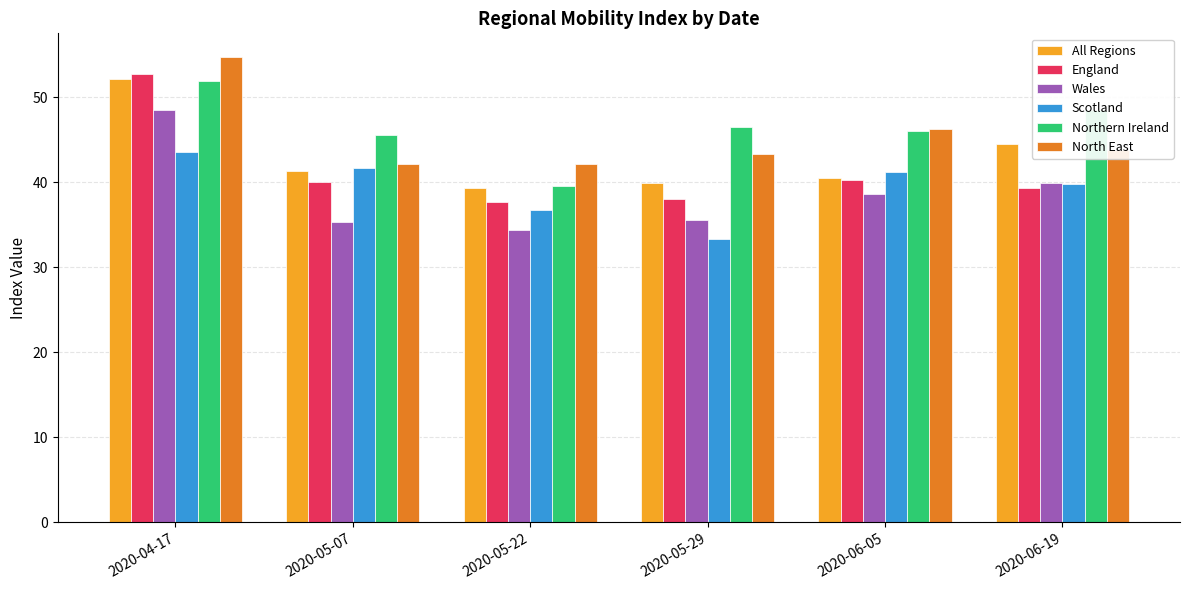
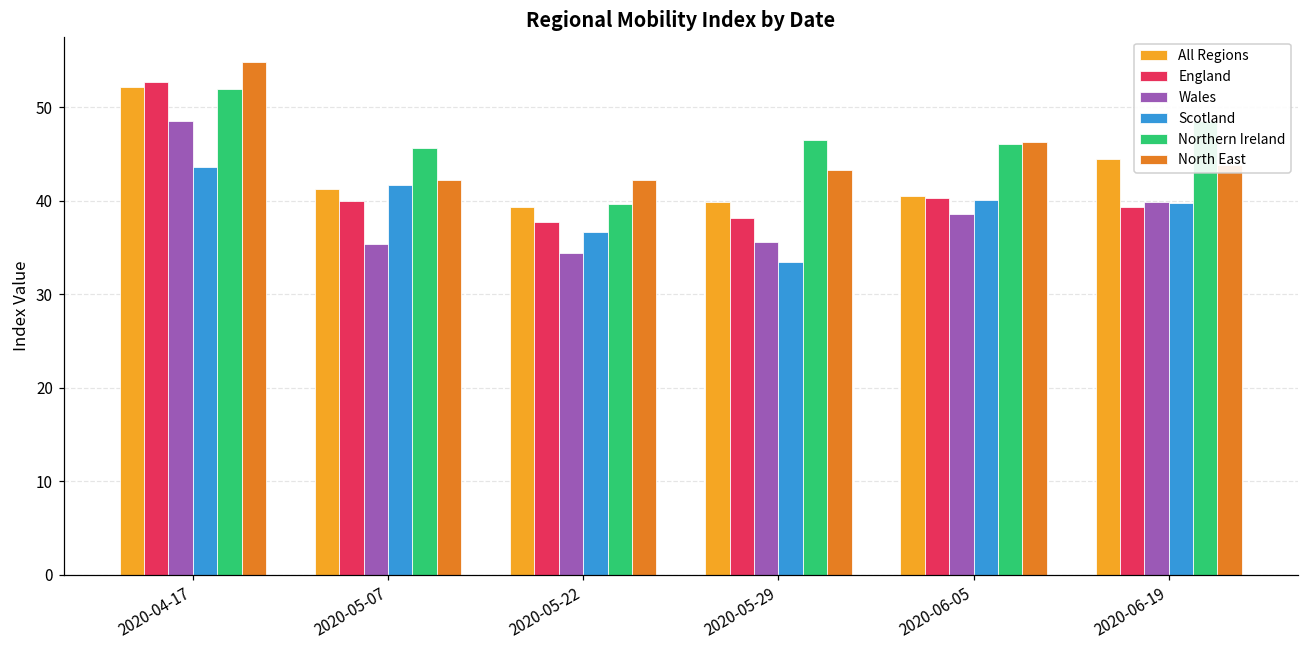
  {
    "England": {
      "2020-04-17": 53,
      "2020-05-07": 40,
      "2020-05-22": 38,
      "2020-05-29": 38,
      "2020-06-05": 40,
      "2020-06-19": 39
    },
    "Wales": {
      "2020-04-17": 49,
      "2020-05-07": 35,
      "2020-05-22": 34,
      "2020-05-29": 36,
      "2020-06-05": 39,
      "2020-06-19": 40
    },
    "Scotland": {
      "2020-04-17": 44,
      "2020-05-07": 42,
      "2020-05-22": 37,
      "2020-05-29": 33,
-     "2020-06-05": 41,
+     "2020-06-05": 40,
      "2020-06-19": 40
    },
    "Northern Ireland": {
      "2020-04-17": 52,
      "2020-05-07": 46,
      "2020-05-22": 40,
      "2020-05-29": 47,
      "2020-06-05": 46
    }
  }
